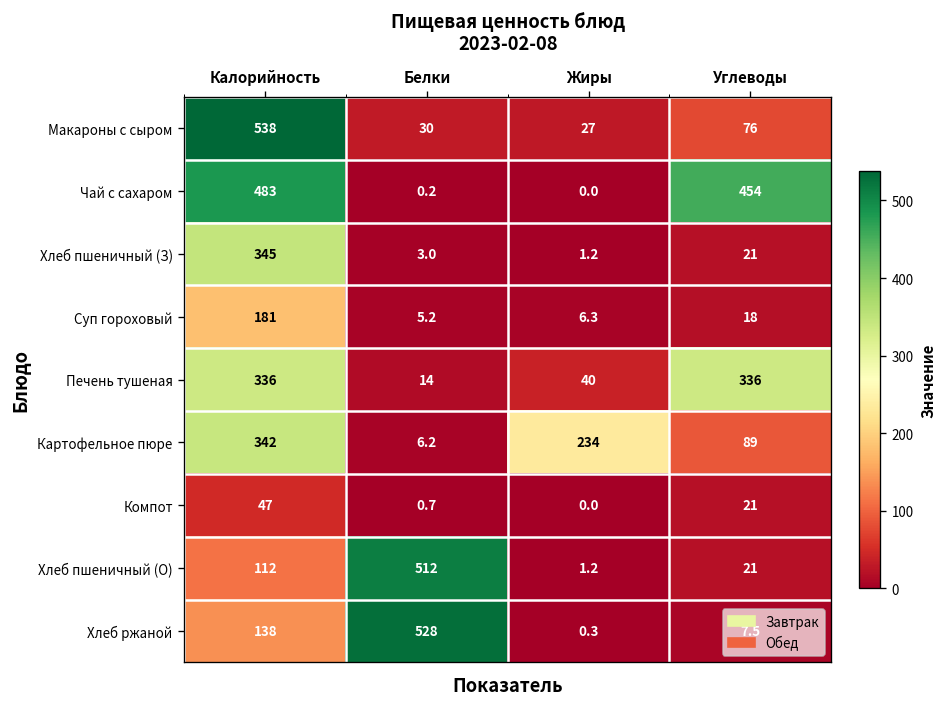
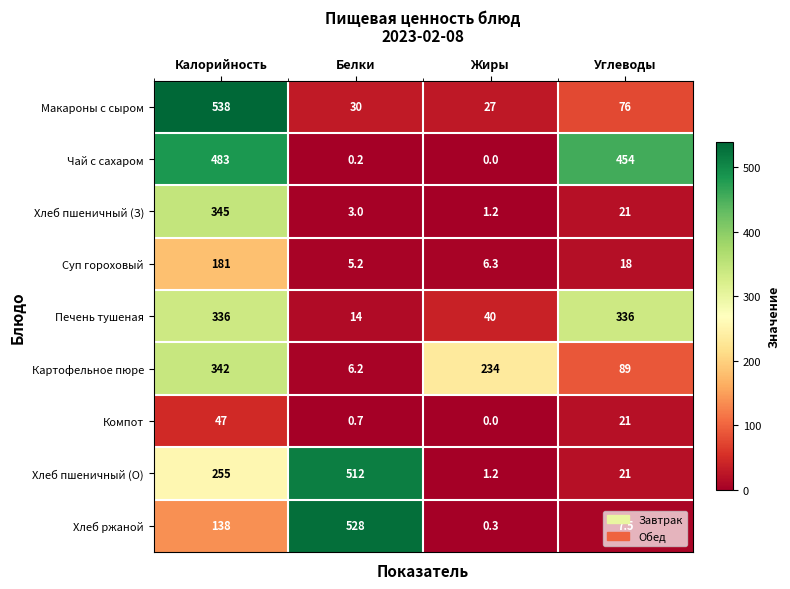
  {
    "Макароны с сыром": {
      "Калорийность": 538,
      "Белки": 30,
      "Жиры": 27,
      "Углеводы": 76
    },
    "Чай с сахаром": {
      "Калорийность": 483,
      "Белки": 0.2,
      "Жиры": 0.0,
      "Углеводы": 454
    },
    "Хлеб пшеничный (З)": {
      "Калорийность": 345,
      "Белки": 3.0,
      "Жиры": 1.2,
      "Углеводы": 21
    },
    "Суп гороховый": {
      "Калорийность": 181,
      "Белки": 5.2,
      "Жиры": 6.3,
      "Углеводы": 18
    },
    "Печень тушеная": {
      "Калорийность": 336,
      "Белки": 14,
      "Жиры": 40,
      "Углеводы": 336
    },
    "Картофельное пюре": {
      "Калорийность": 342,
      "Белки": 6.2,
      "Жиры": 234,
      "Углеводы": 89
    },
    "Компот": {
      "Калорийность": 47,
      "Белки": 0.7,
      "Жиры": 0.0,
      "Углеводы": 21
    },
    "Хлеб пшеничный (О)": {
-     "Калорийность": 112,
+     "Калорийность": 255,
      "Белки": 512,
      "Жиры": 1.2,
      "Углеводы": 21
    },
    "Хлеб ржаной": {
      "Калорийность": 138,
      "Белки": 528,
      "Жиры": 0.3
    }
  }
